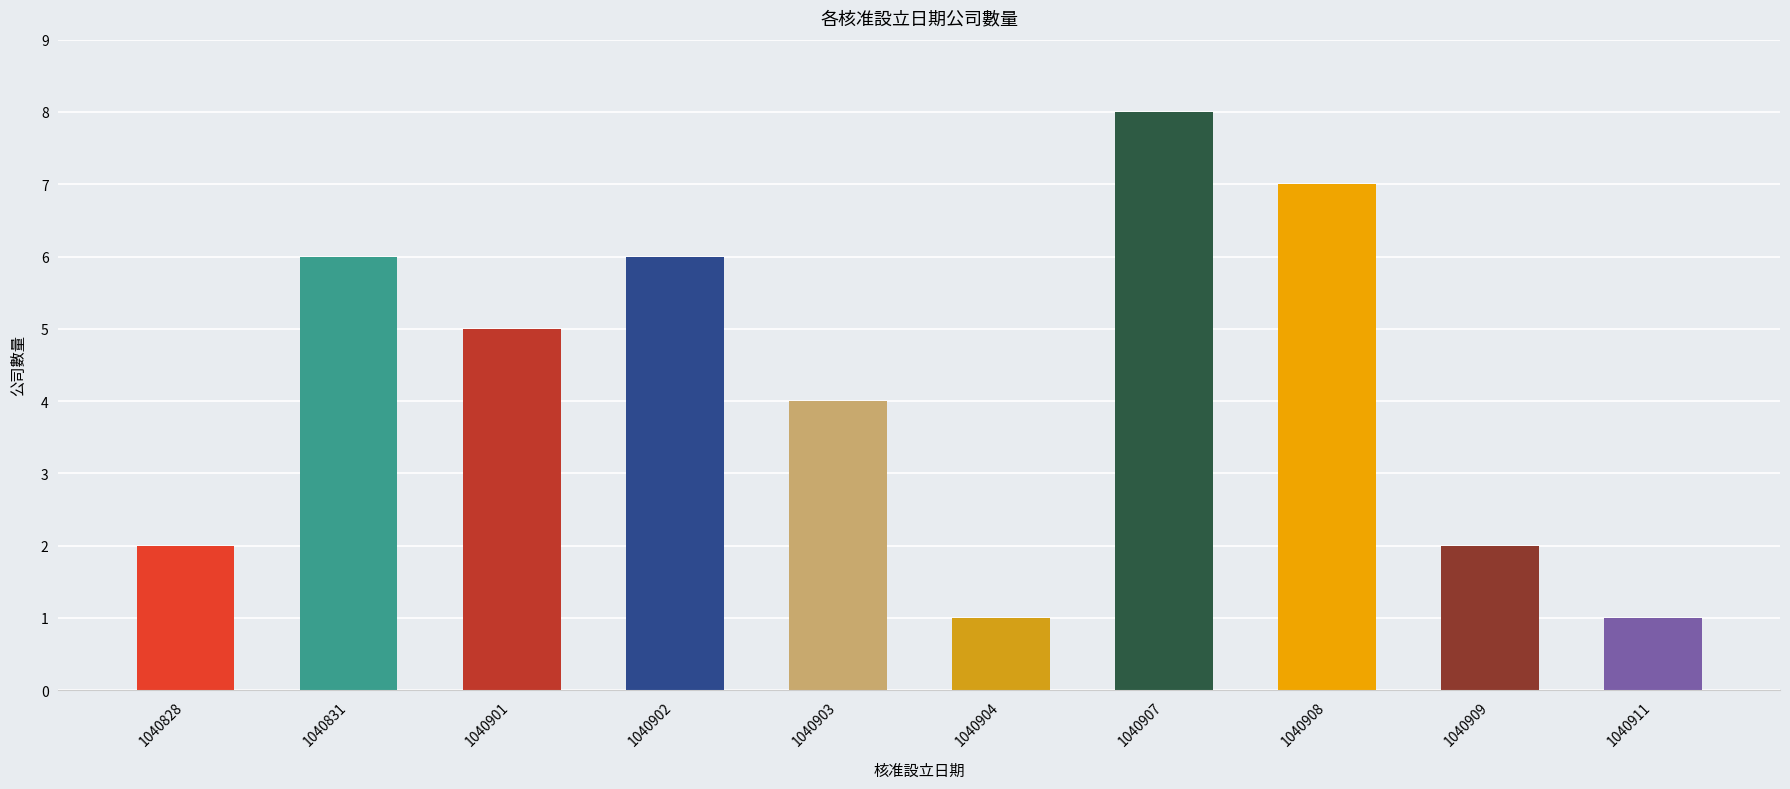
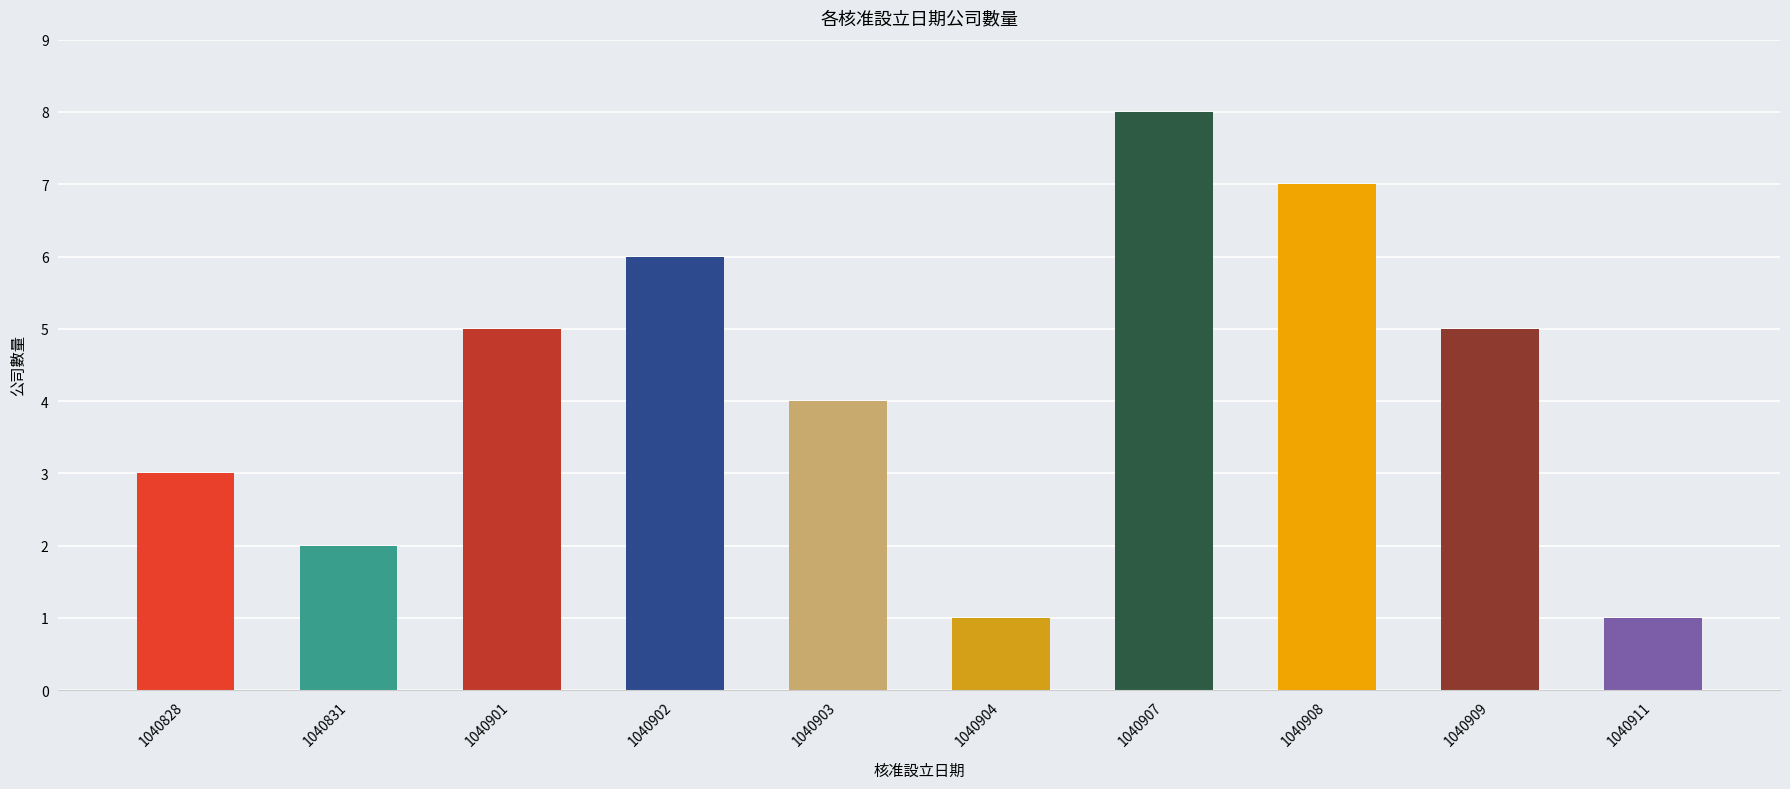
  {
-   "1040828": 2,
-   "1040831": 6,
+   "1040828": 3,
+   "1040831": 2,
    "1040901": 5,
    "1040902": 6,
    "1040903": 4,
    "1040904": 1,
    "1040907": 8,
    "1040908": 7,
-   "1040909": 2,
+   "1040909": 5,
    "1040911": 1
  }
